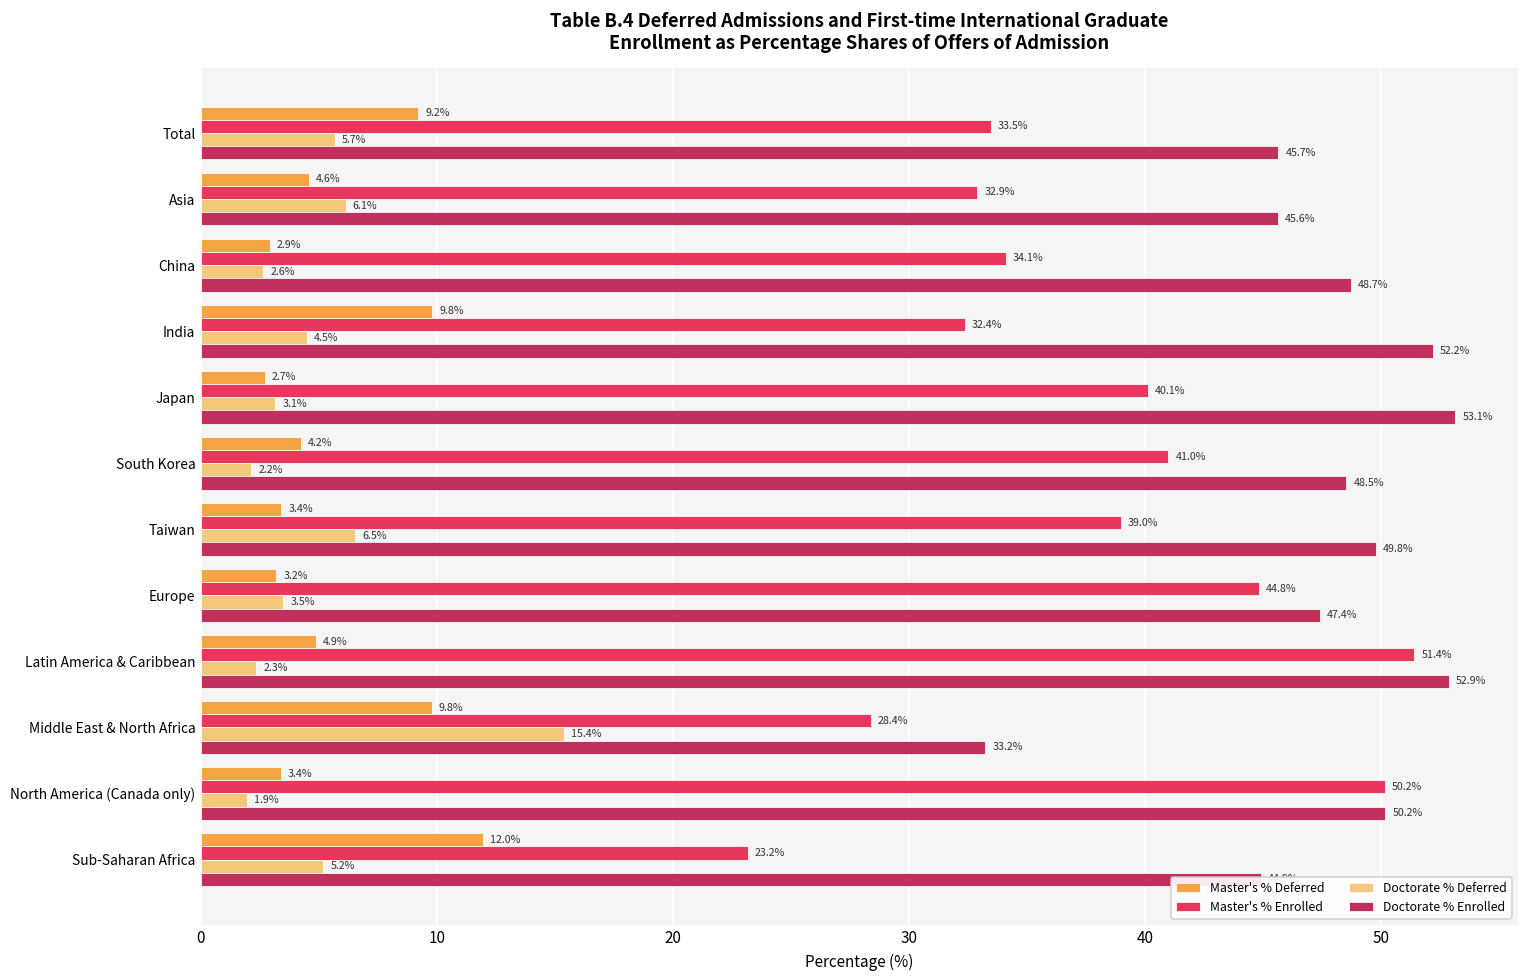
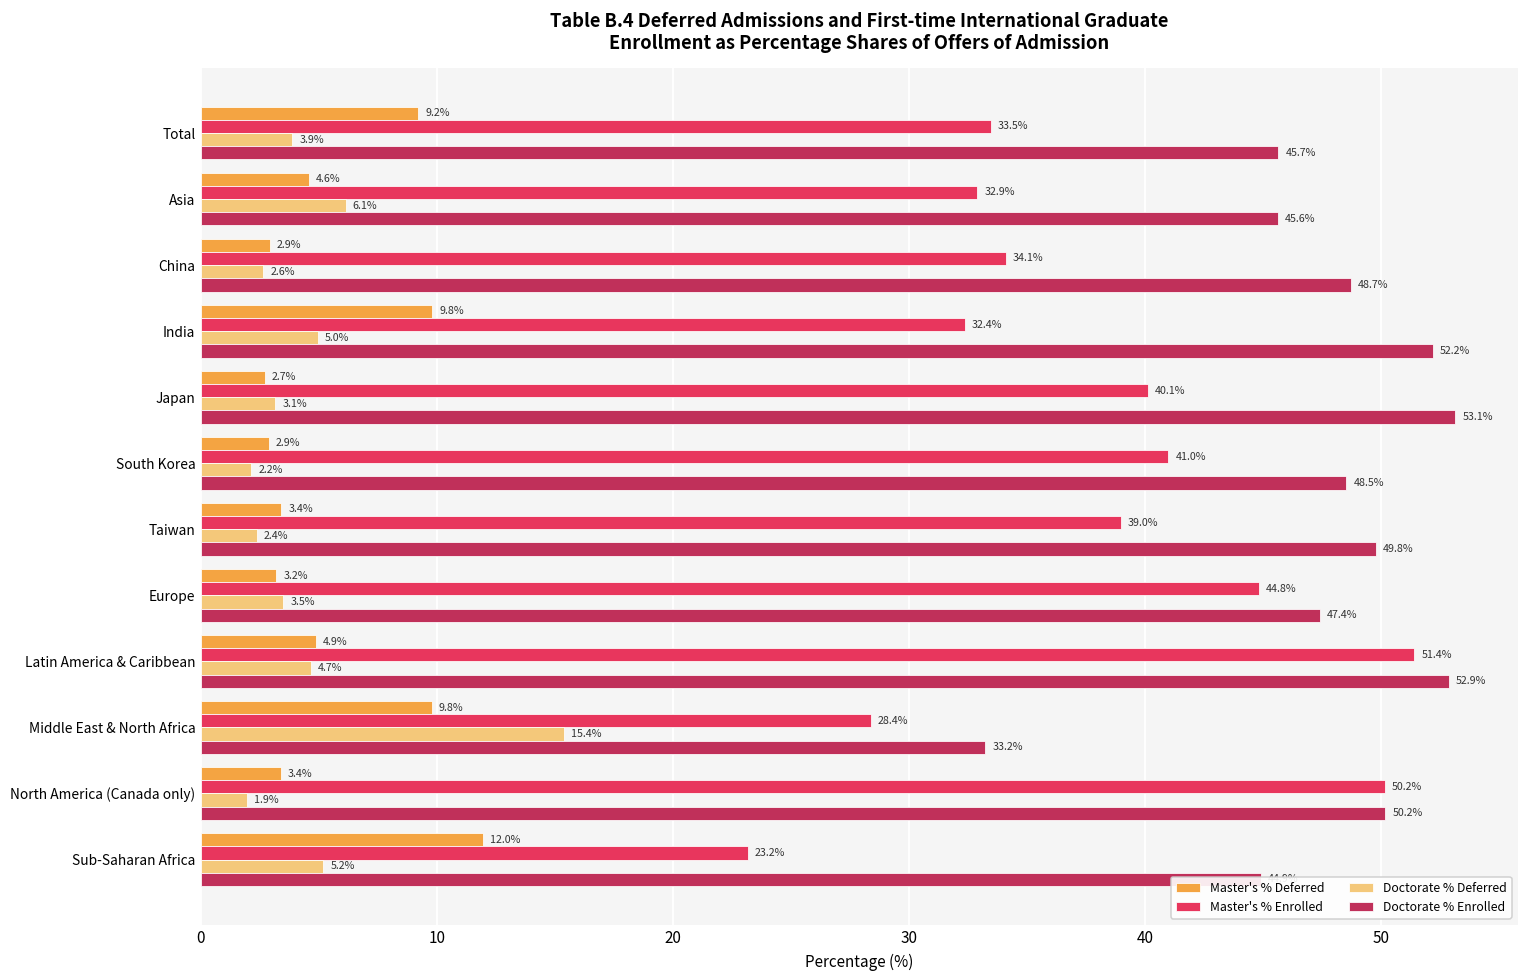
  {
    "Master's % Deferred": {
      "Total": "9.2%",
      "Asia": "4.6%",
      "China": "2.9%",
      "India": "9.8%",
      "Japan": "2.7%",
-     "South Korea": "4.2%",
+     "South Korea": "2.9%",
      "Taiwan": "3.4%",
      "Europe": "3.2%",
      "Latin America & Caribbean": "4.9%",
      "Middle East & North Africa": "9.8%",
      "North America (Canada only)": "3.4%",
      "Sub-Saharan Africa": "12.0%"
    },
    "Doctorate % Deferred": {
-     "Total": "5.7%",
+     "Total": "3.9%",
      "Asia": "6.1%",
      "China": "2.6%",
-     "India": "4.5%",
+     "India": "5.0%",
      "Japan": "3.1%",
      "South Korea": "2.2%",
-     "Taiwan": "6.5%",
+     "Taiwan": "2.4%",
      "Europe": "3.5%",
-     "Latin America & Caribbean": "2.3%",
+     "Latin America & Caribbean": "4.7%",
      "Middle East & North Africa": "15.4%",
      "North America (Canada only)": "1.9%",
      "Sub-Saharan Africa": "5.2%"
    }
  }
